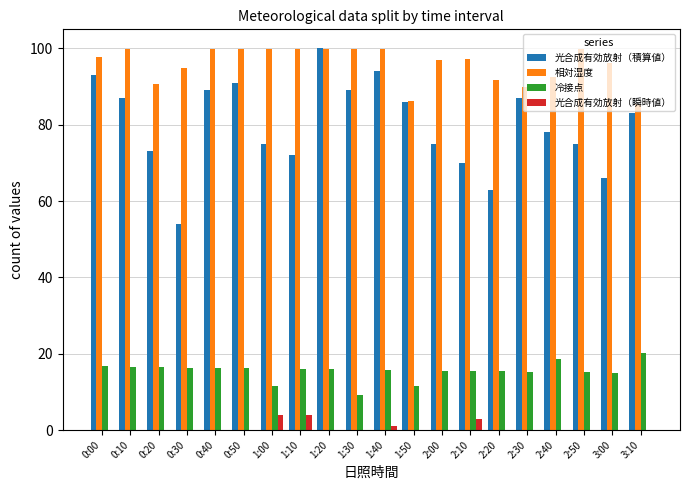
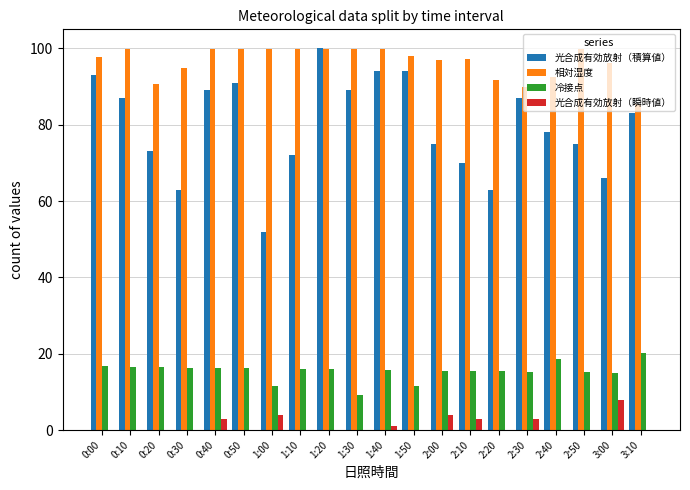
  {
    "光合成有効放射（積算値）": {
      "0:00": 93,
      "0:10": 87,
      "0:20": 73,
-     "0:30": 54,
+     "0:30": 63,
      "0:40": 89,
      "0:50": 91,
-     "1:00": 75,
+     "1:00": 52,
      "1:10": 72,
      "1:20": 100,
      "1:30": 89,
      "1:40": 94,
-     "1:50": 86,
+     "1:50": 94,
      "2:00": 75,
      "2:10": 70,
      "2:20": 63,
      "2:30": 87,
      "2:40": 78,
      "2:50": 75,
      "3:00": 66,
      "3:10": 83
    },
    "相対湿度": {
      "0:00": 98,
      "0:10": 100,
      "0:20": 91,
      "0:30": 95,
      "0:40": 100,
      "0:50": 100,
      "1:00": 100,
      "1:10": 100,
      "1:20": 100,
      "1:30": 100,
      "1:40": 100,
-     "1:50": 86,
+     "1:50": 98,
      "2:00": 97,
      "2:10": 97,
      "2:20": 92
    },
    "冷接点": {
      "0:00": 17,
      "0:10": 17,
      "0:20": 16,
      "0:30": 16,
      "0:40": 16,
      "0:50": 16,
      "1:00": 12,
      "1:10": 16,
      "1:20": 16,
      "1:30": 9,
      "1:40": 16,
      "1:50": 12,
      "2:00": 16,
      "2:10": 16,
      "2:20": 15,
      "2:30": 15,
      "2:40": 19,
      "2:50": 15,
      "3:00": 15,
      "3:10": 20
    },
    "光合成有効放射（瞬時値）": {
      "0:00": 0,
      "0:10": 0,
      "0:20": 0,
      "0:30": 0,
-     "0:40": 0,
+     "0:40": 3,
      "0:50": 0,
      "1:00": 4,
-     "1:10": 4,
+     "1:10": 0,
      "1:20": 0,
      "1:30": 0,
      "1:40": 1,
      "1:50": 0,
-     "2:00": 0,
+     "2:00": 4,
      "2:10": 3,
      "2:20": 0,
-     "2:30": 0,
+     "2:30": 3,
      "2:40": 0,
      "2:50": 0,
-     "3:00": 0,
+     "3:00": 8,
      "3:10": 0
    }
  }
